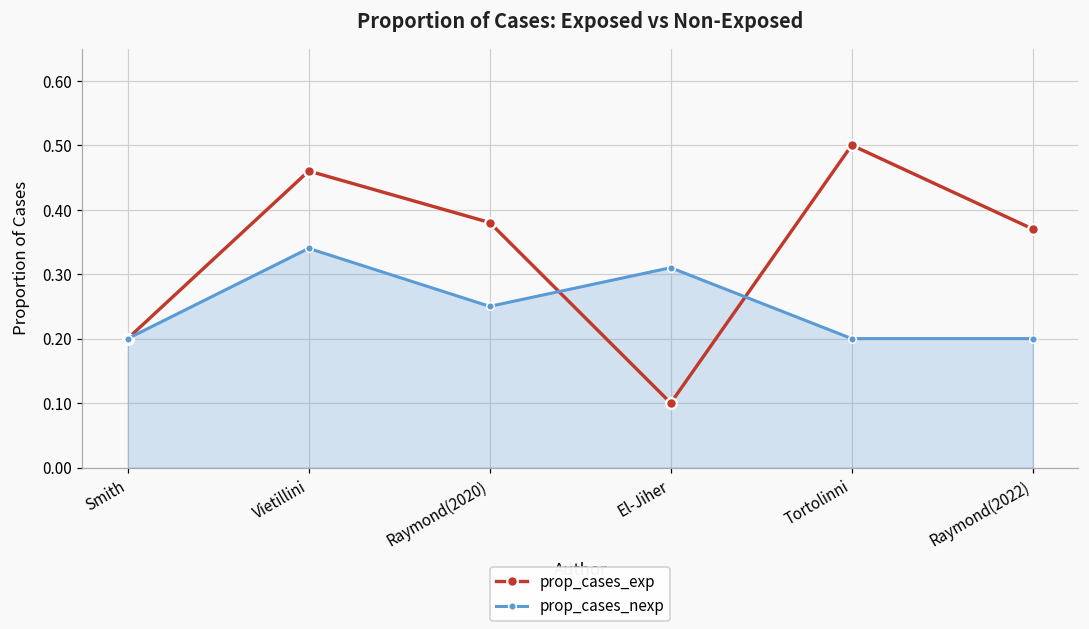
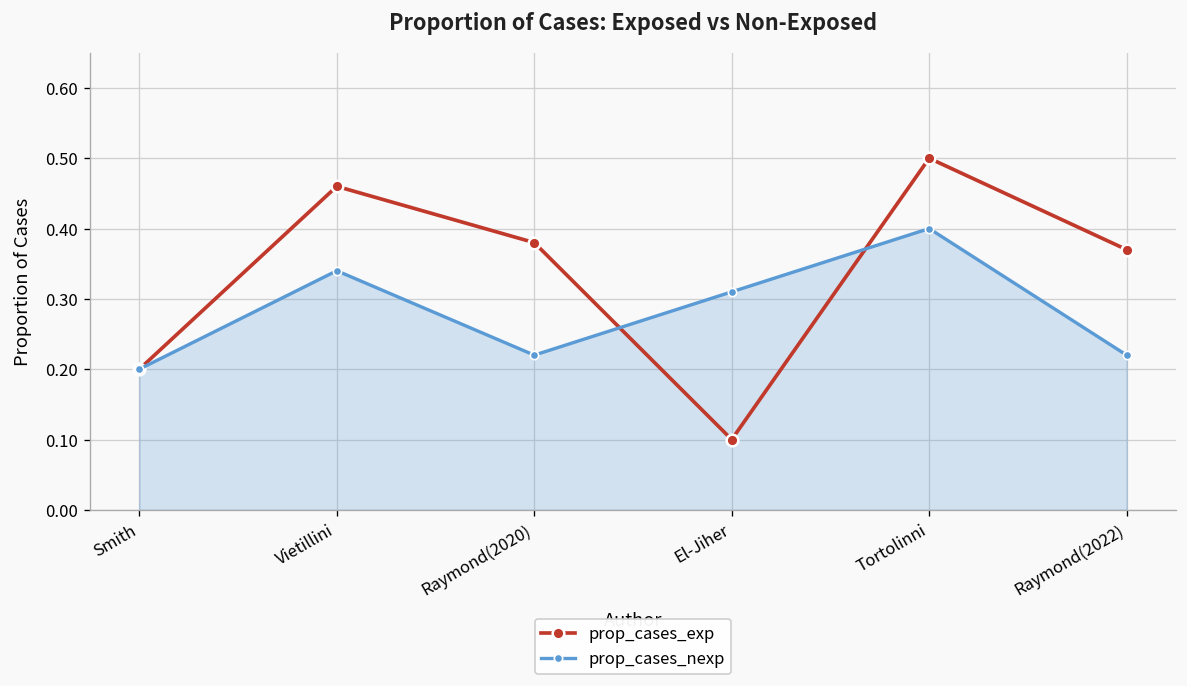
  {
    "prop_cases_exp": {
      "Vietillini": 0.46,
      "Raymond(2020)": 0.38,
      "El-Jiher": 0.10,
      "Tortolinni": 0.50,
      "Raymond(2022)": 0.37
    },
    "prop_cases_nexp": {
      "Vietillini": 0.34,
-     "Raymond(2020)": 0.25,
+     "Raymond(2020)": 0.22,
      "El-Jiher": 0.31,
-     "Tortolinni": 0.2,
-     "Raymond(2022)": 0.20
+     "Tortolinni": 0.4,
+     "Raymond(2022)": 0.22
    }
  }
